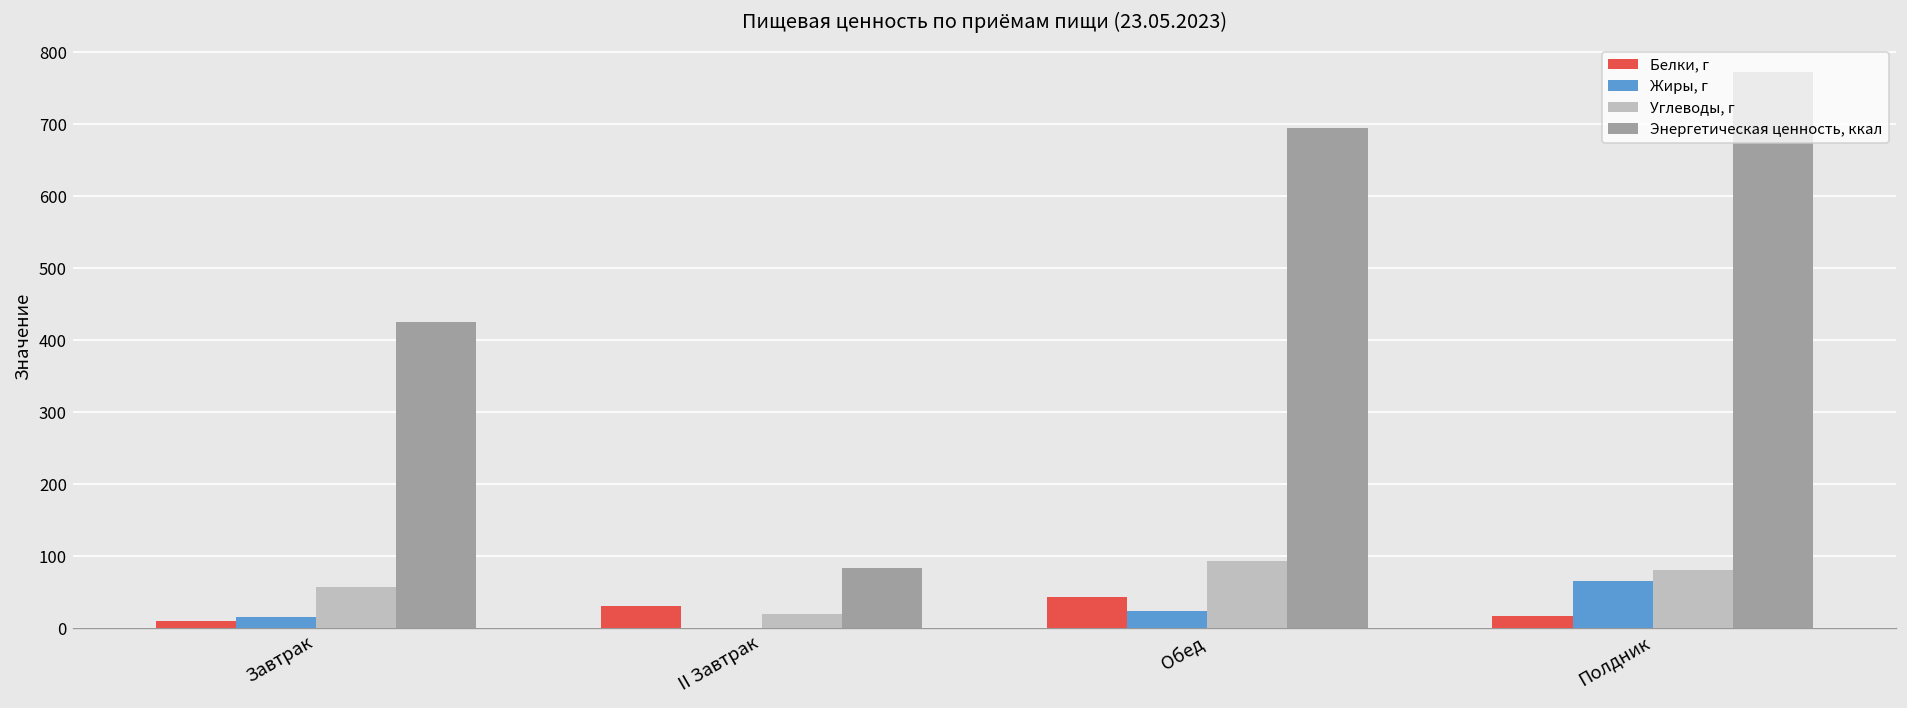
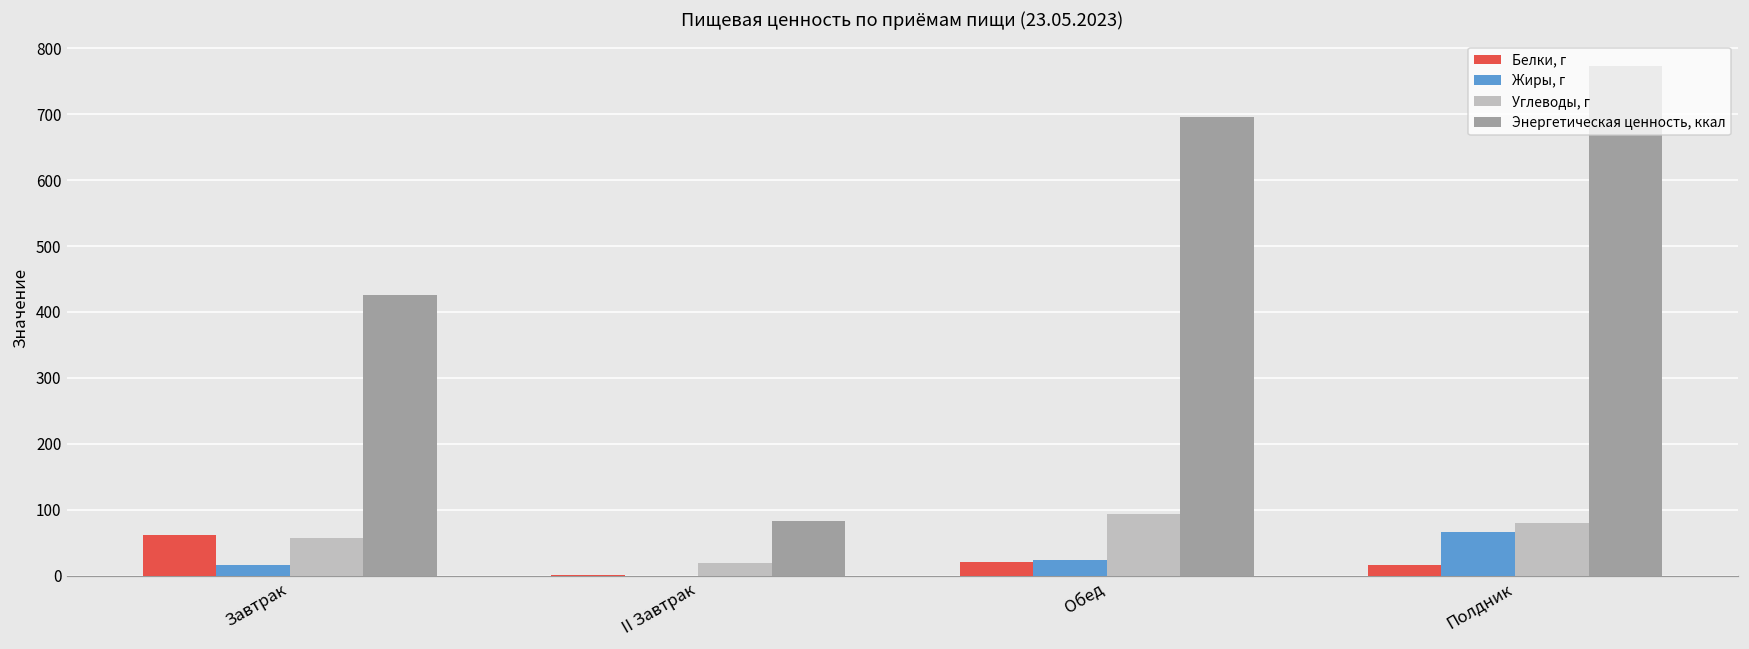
  {
    "Белки, г": {
-     "Завтрак": 10,
-     "II Завтрак": 30,
-     "Обед": 40,
+     "Завтрак": 60,
+     "II Завтрак": 0,
+     "Обед": 20,
      "Полдник": 20
    },
    "Жиры, г": {
      "Завтрак": 20,
      "Обед": 20,
      "Полдник": 70
    }
  }
